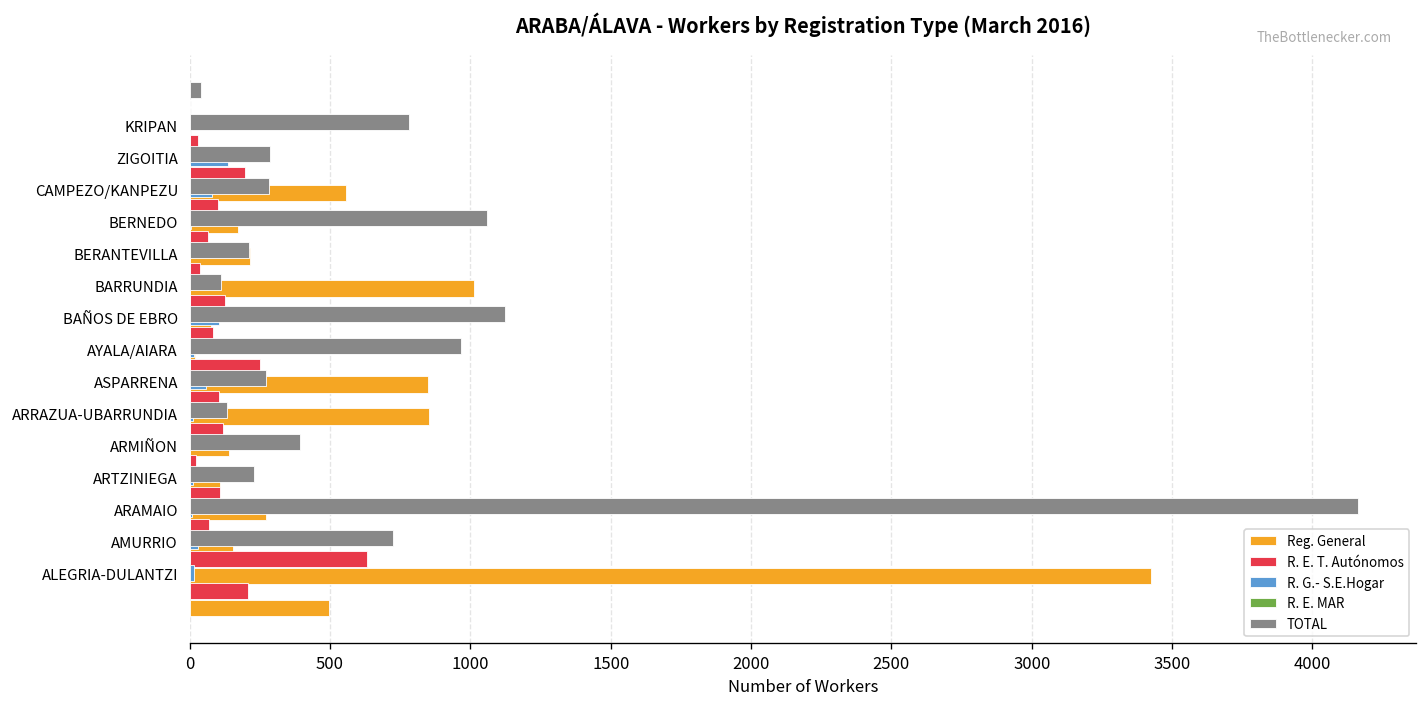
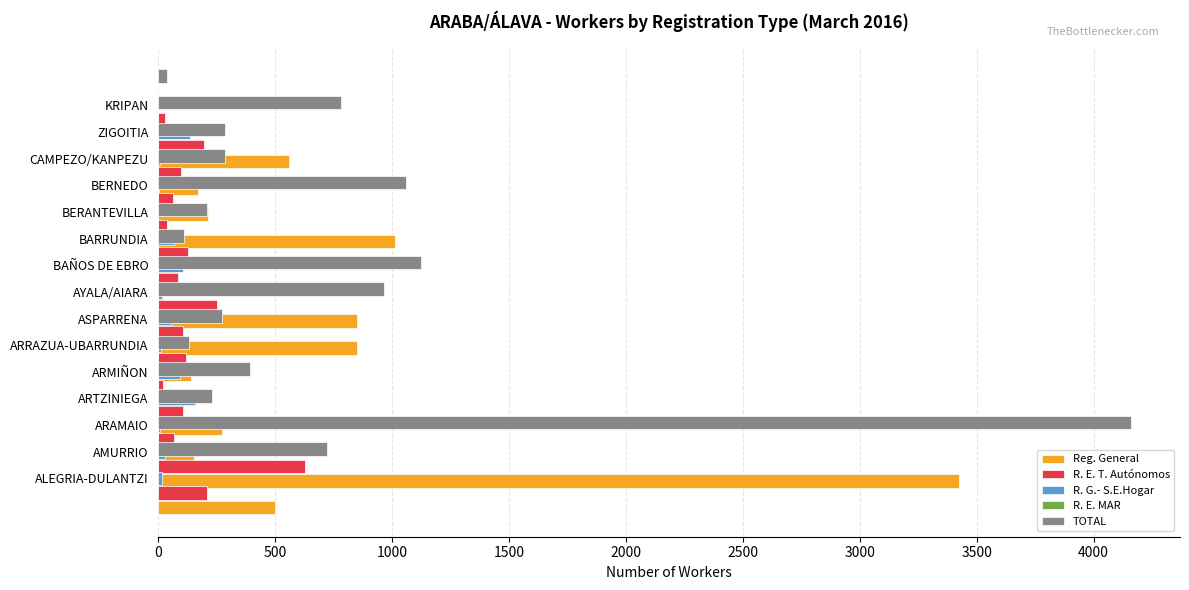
  {
    "R. G.- S.E.Hogar": {
      "KRIPAN": 0,
-     "CAMPEZO/KANPEZU": 80,
+     "CAMPEZO/KANPEZU": 10,
      "BERANTEVILLA": 0,
-     "BARRUNDIA": 0,
-     "ARMIÑON": 0,
-     "ARTZINIEGA": 10
+     "BARRUNDIA": 70,
+     "ARMIÑON": 90,
+     "ARTZINIEGA": 160
    }
  }
